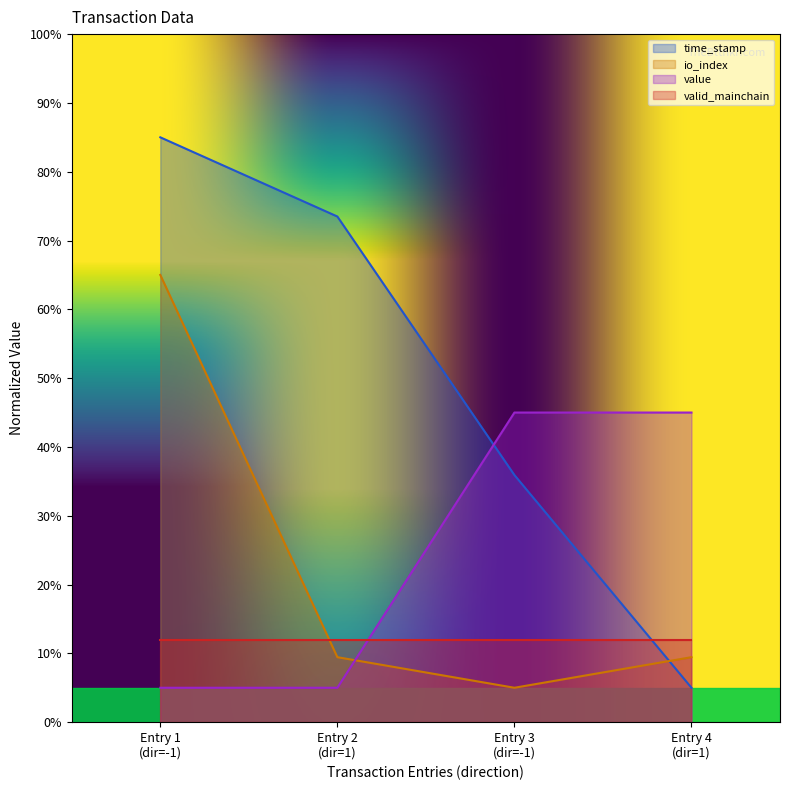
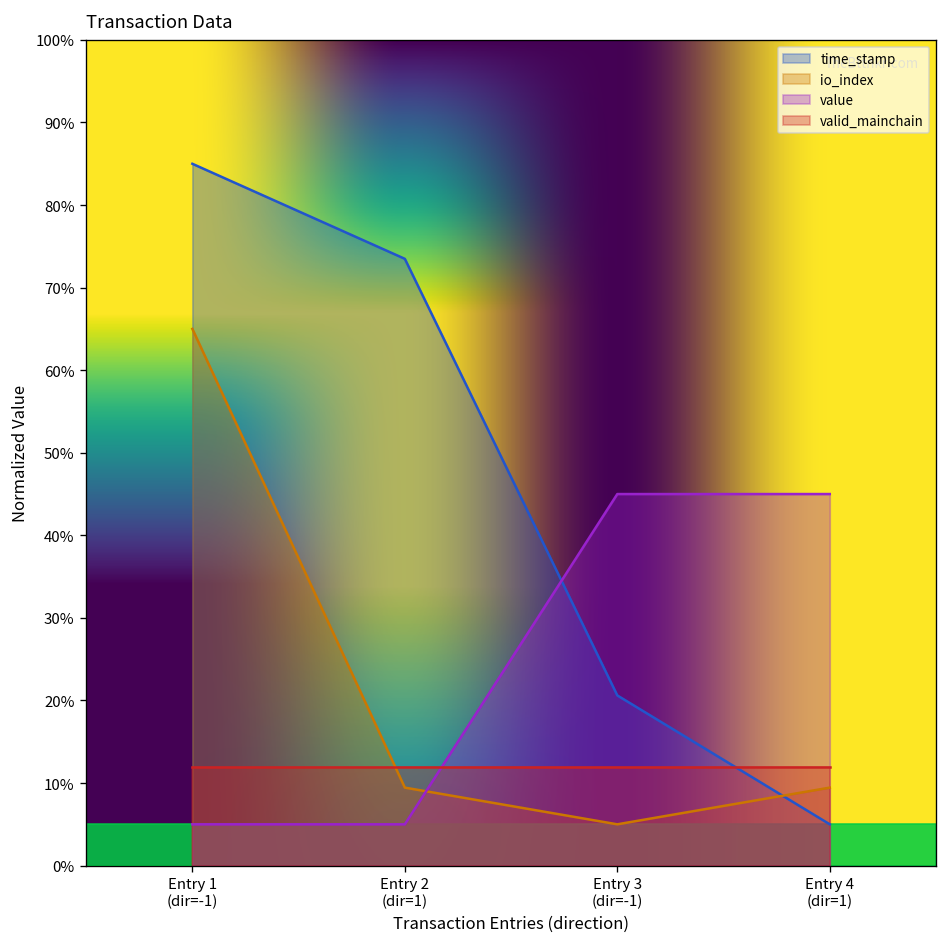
  {
    "time_stamp": {
      "Entry 1 (dir=-1)": "85%",
      "Entry 2 (dir=1)": "73%",
-     "Entry 3 (dir=-1)": "36%"
+     "Entry 3 (dir=-1)": "21%"
    },
    "value": {
      "Entry 3 (dir=-1)": "45%",
      "Entry 4 (dir=1)": "45%"
    }
  }
